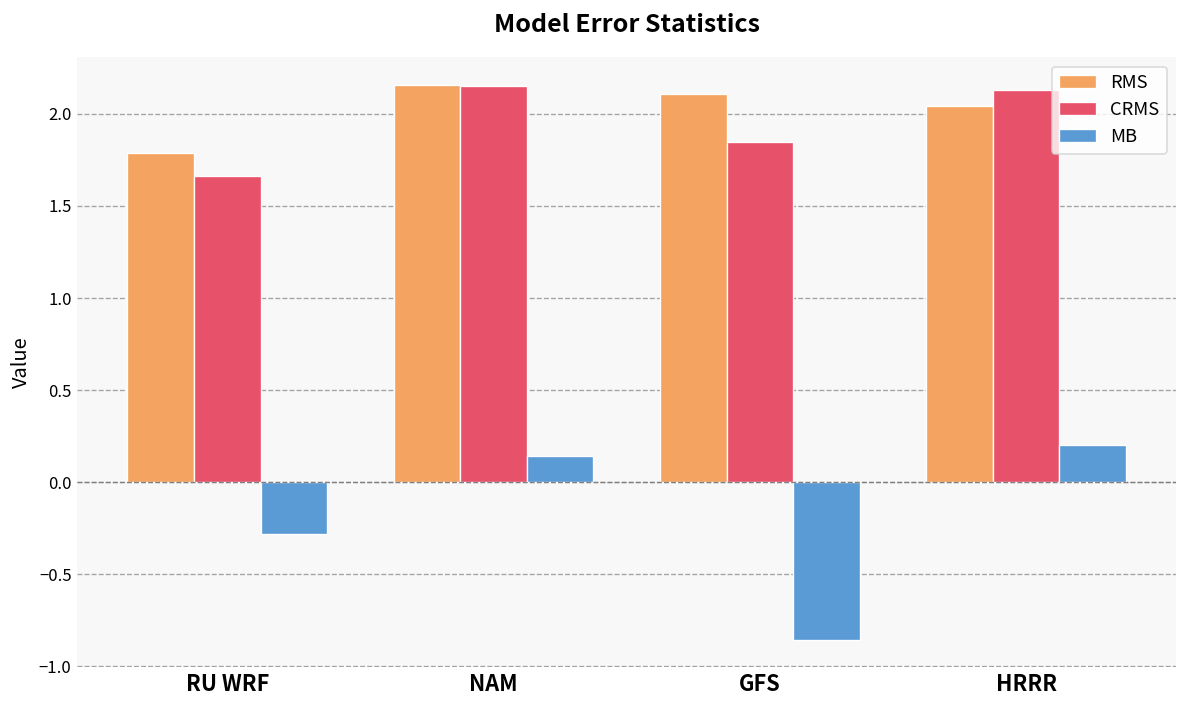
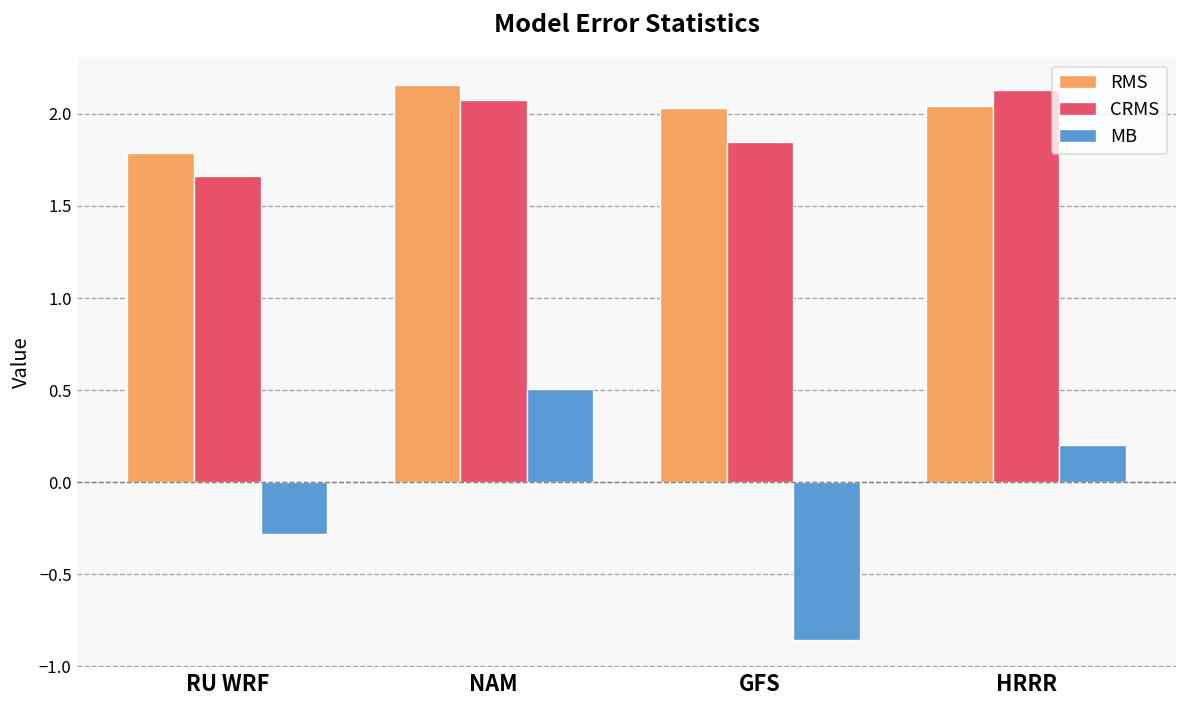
  {
    "RMS": {
      "RU WRF": 1.79,
      "NAM": 2.16,
-     "GFS": 2.11,
+     "GFS": 2.03,
      "HRRR": 2.05
    },
    "CRMS": {
      "RU WRF": 1.67,
-     "NAM": 2.15,
+     "NAM": 2.07,
      "GFS": 1.85,
      "HRRR": 2.13
    },
    "MB": {
      "RU WRF": -0.28,
-     "NAM": 0.14,
+     "NAM": 0.50,
      "GFS": -0.86,
      "HRRR": 0.20
    }
  }
